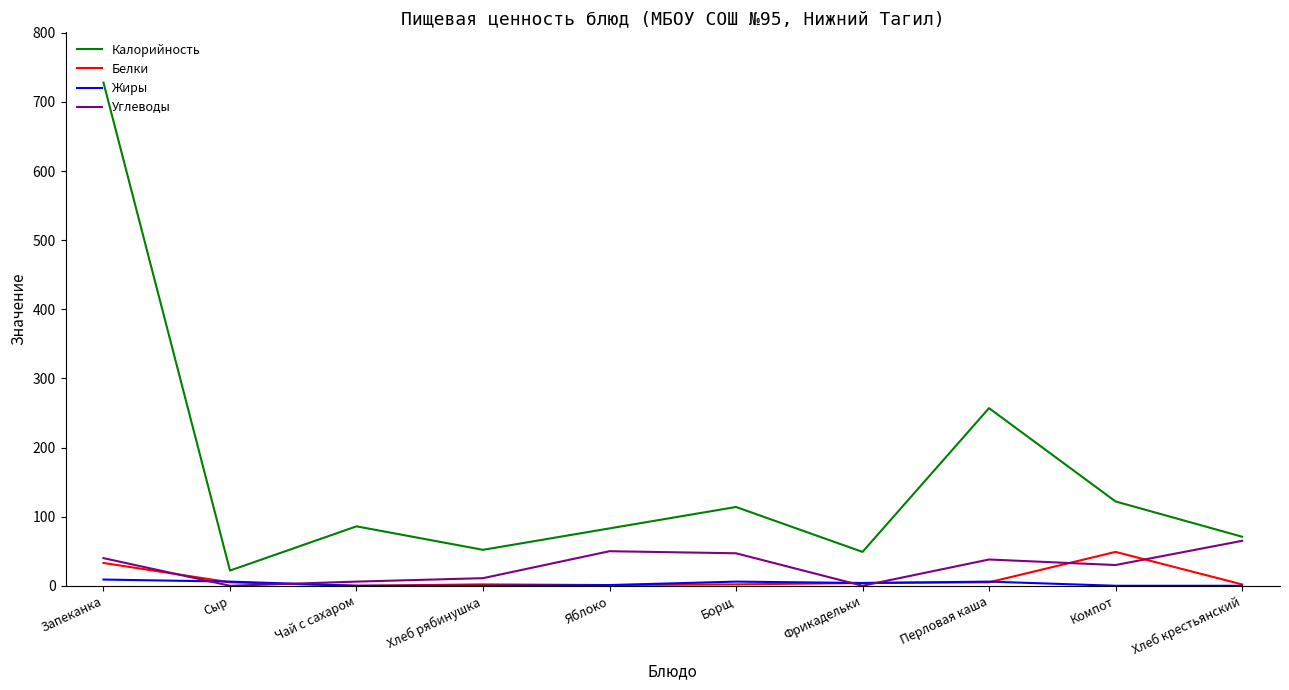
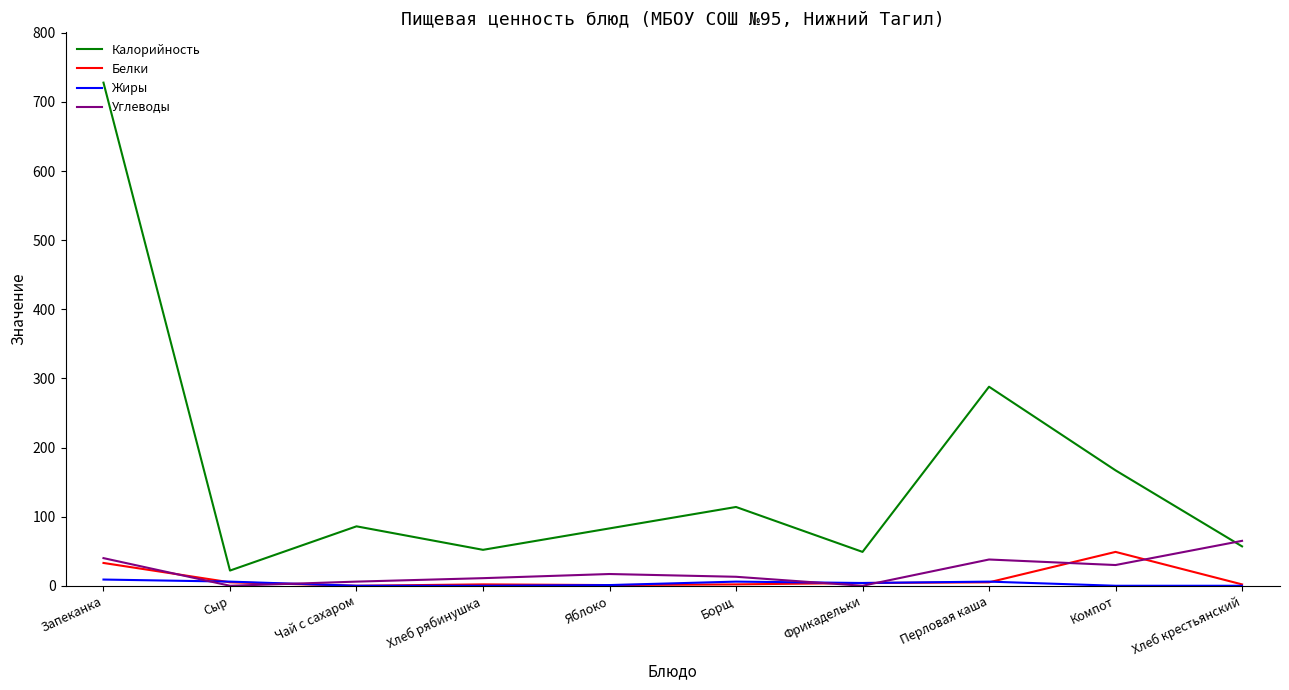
  {
    "Калорийность": {
      "Запеканка": 730,
      "Сыр": 20,
      "Чай с сахаром": 90,
      "Хлеб рябинушка": 50,
      "Яблоко": 80,
      "Борщ": 110,
      "Фрикадельки": 50,
-     "Перловая каша": 260,
-     "Компот": 120,
-     "Хлеб крестьянский": 70
+     "Перловая каша": 290,
+     "Компот": 170,
+     "Хлеб крестьянский": 60
    },
    "Белки": {
      "Запеканка": 30,
      "Борщ": 0,
      "Компот": 50
    },
    "Жиры": {
      "Запеканка": 10,
      "Борщ": 10,
      "Компот": 0
    },
    "Углеводы": {
      "Запеканка": 40,
      "Сыр": 0,
      "Чай с сахаром": 10,
      "Хлеб рябинушка": 10,
-     "Яблоко": 50,
-     "Борщ": 50,
+     "Яблоко": 20,
+     "Борщ": 10,
      "Фрикадельки": 0,
      "Перловая каша": 40,
      "Компот": 30,
      "Хлеб крестьянский": 70
    }
  }
